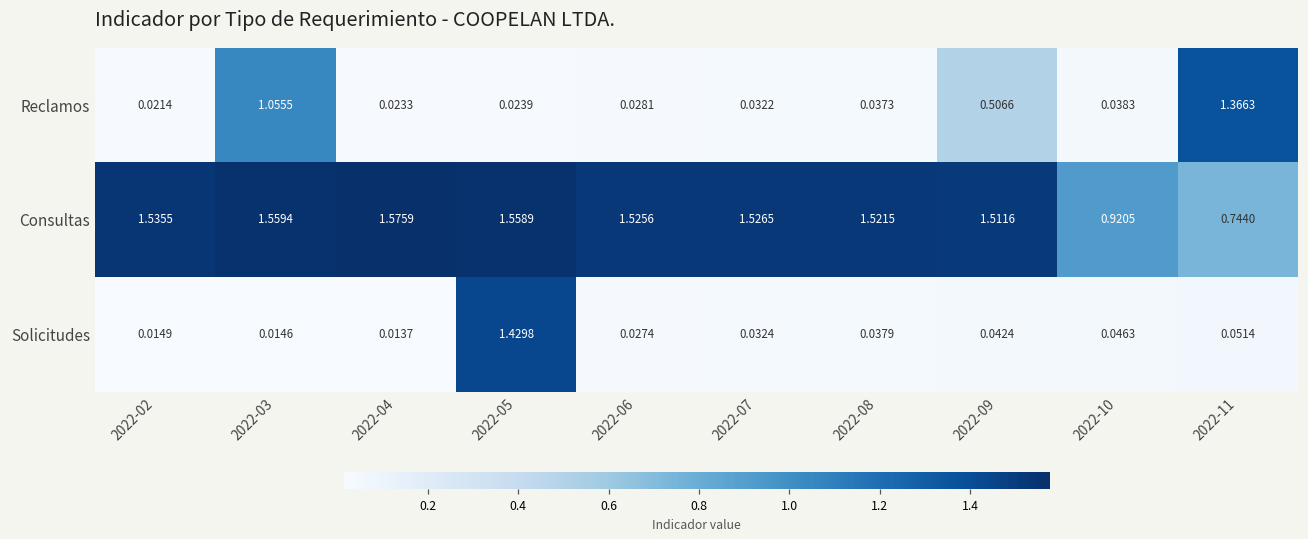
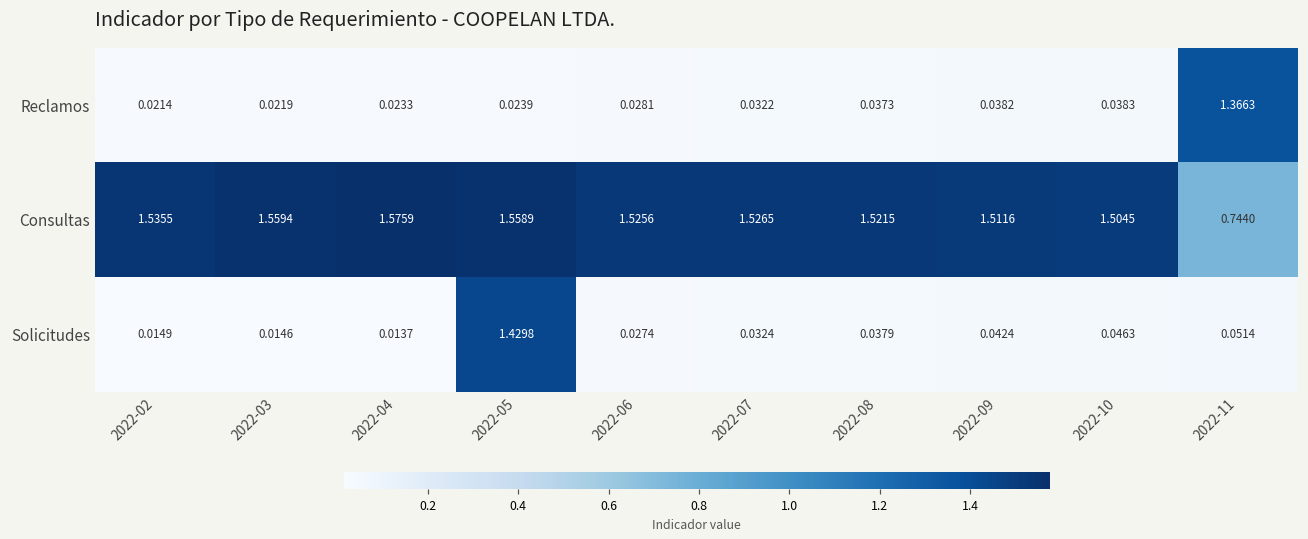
  {
    "Reclamos": {
      "2022-02": 0.0214,
-     "2022-03": 1.0555,
+     "2022-03": 0.0219,
      "2022-04": 0.0233,
      "2022-05": 0.0239,
      "2022-06": 0.0281,
      "2022-07": 0.0322,
      "2022-08": 0.0373,
-     "2022-09": 0.5066,
+     "2022-09": 0.0382,
      "2022-10": 0.0383,
      "2022-11": 1.3663
    },
    "Consultas": {
      "2022-02": 1.5355,
      "2022-03": 1.5594,
      "2022-04": 1.5759,
      "2022-05": 1.5589,
      "2022-06": 1.5256,
      "2022-07": 1.5265,
      "2022-08": 1.5215,
      "2022-09": 1.5116,
-     "2022-10": 0.9205,
+     "2022-10": 1.5045,
      "2022-11": 0.7440
    },
    "Solicitudes": {
      "2022-02": 0.0149,
      "2022-03": 0.0146,
      "2022-04": 0.0137,
      "2022-05": 1.4298,
      "2022-06": 0.0274,
      "2022-07": 0.0324,
      "2022-08": 0.0379,
      "2022-09": 0.0424,
      "2022-10": 0.0463,
      "2022-11": 0.0514
    }
  }
